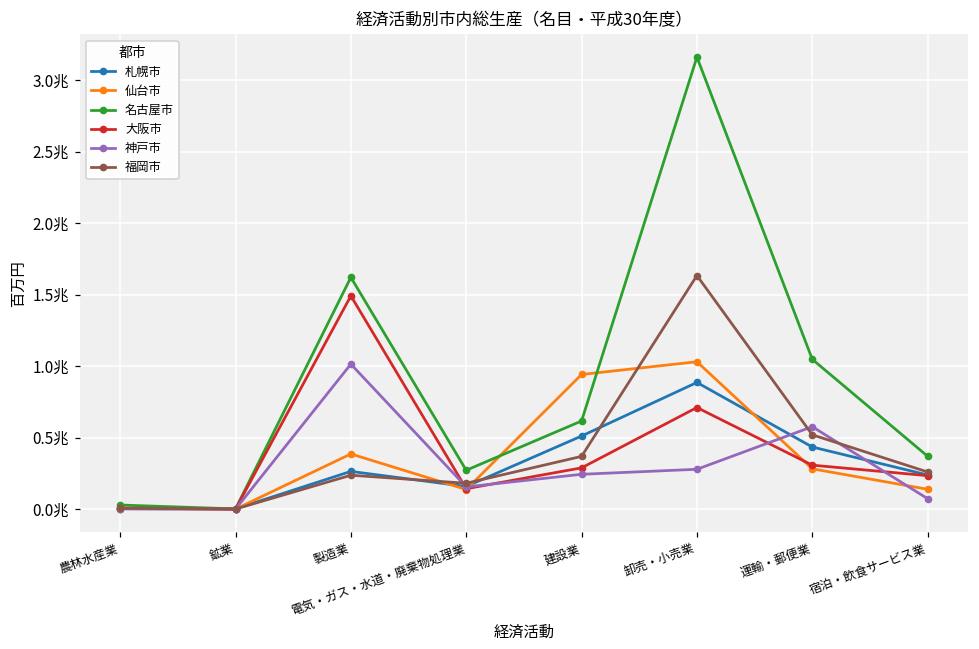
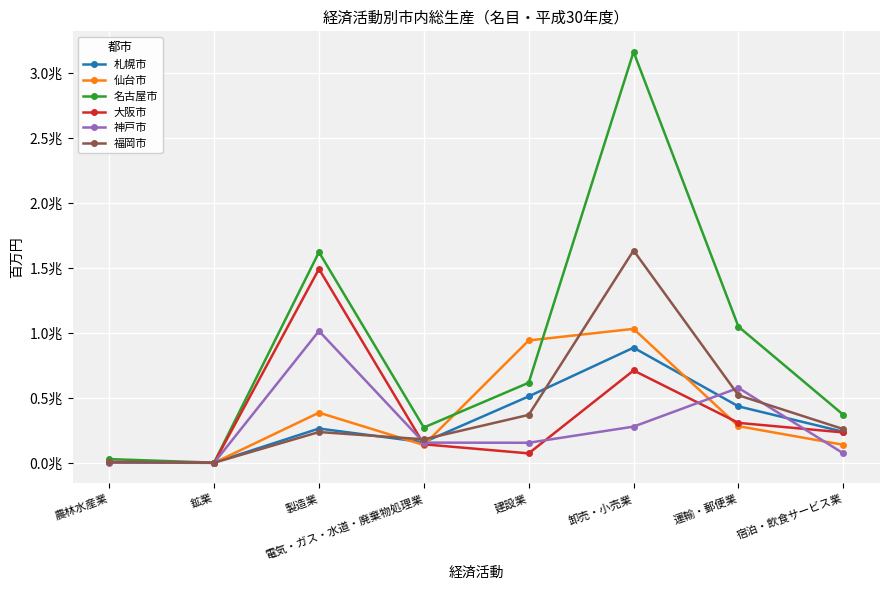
  {
    "札幌市": {
      "製造業": "0.26兆",
      "建設業": "0.51兆",
      "卸売・小売業": "0.89兆",
      "運輸・郵便業": "0.43兆"
    },
    "仙台市": {
      "製造業": "0.39兆",
      "建設業": "0.94兆",
      "卸売・小売業": "1.03兆",
      "運輸・郵便業": "0.28兆",
      "宿泊・飲食サービス業": "0.14兆"
    },
    "名古屋市": {
      "農林水産業": "0.03兆",
      "製造業": "1.62兆",
      "電気・ガス・水道・廃棄物処理業": "0.27兆",
      "建設業": "0.62兆",
      "卸売・小売業": "3.16兆",
      "運輸・郵便業": "1.05兆",
      "宿泊・飲食サービス業": "0.37兆"
    },
    "大阪市": {
      "製造業": "1.49兆",
-     "建設業": "0.29兆",
+     "建設業": "0.07兆",
      "卸売・小売業": "0.71兆",
      "運輸・郵便業": "0.31兆"
    },
    "神戸市": {
      "製造業": "1.01兆",
-     "建設業": "0.24兆",
+     "建設業": "0.15兆",
      "卸売・小売業": "0.28兆",
      "運輸・郵便業": "0.58兆",
      "宿泊・飲食サービス業": "0.07兆"
    },
    "福岡市": {
      "製造業": "0.24兆",
      "電気・ガス・水道・廃棄物処理業": "0.18兆",
      "建設業": "0.37兆",
      "卸売・小売業": "1.63兆",
      "運輸・郵便業": "0.52兆",
      "宿泊・飲食サービス業": "0.26兆"
    }
  }
